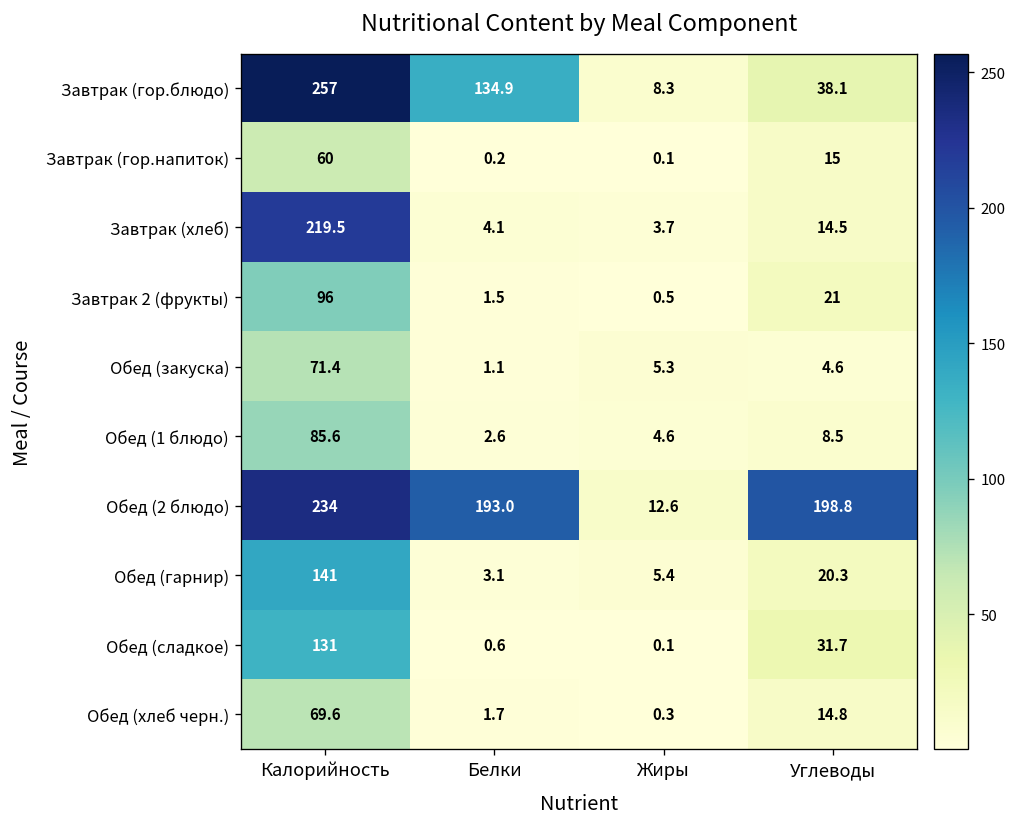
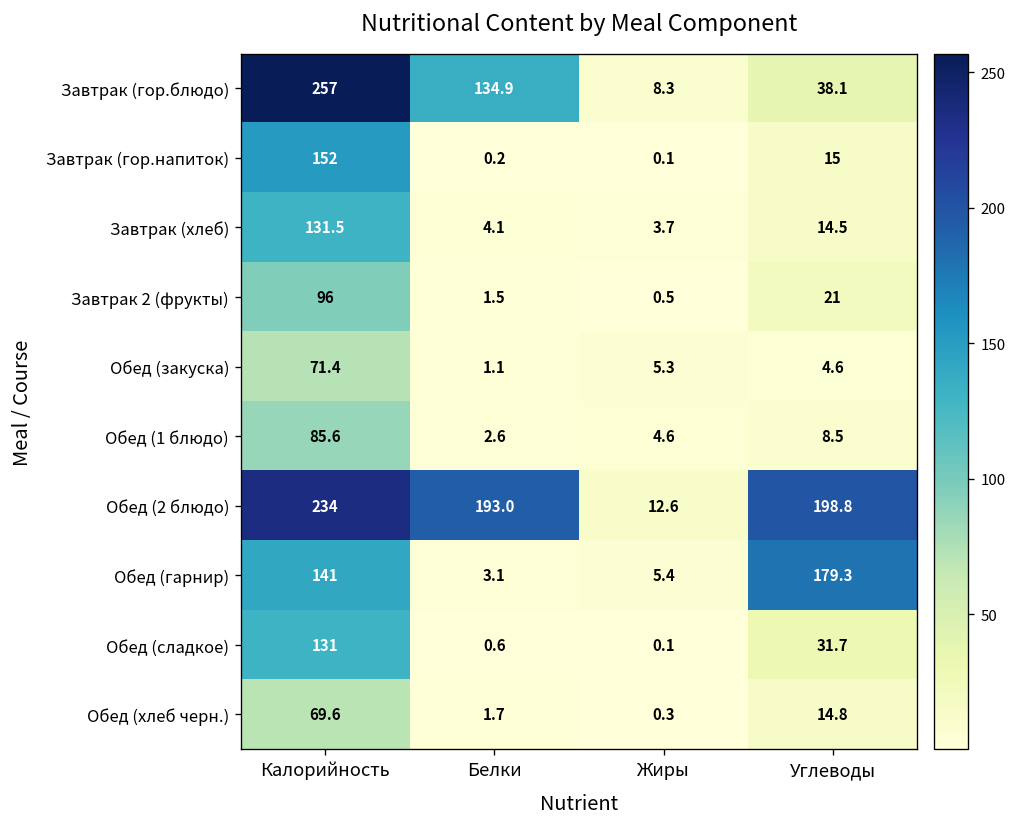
  {
    "Завтрак (гор.блюдо)": {
      "Калорийность": 257,
      "Белки": 134.9,
      "Жиры": 8.3,
      "Углеводы": 38.1
    },
    "Завтрак (гор.напиток)": {
-     "Калорийность": 60,
+     "Калорийность": 152,
      "Белки": 0.2,
      "Жиры": 0.1,
      "Углеводы": 15
    },
    "Завтрак (хлеб)": {
-     "Калорийность": 219.5,
+     "Калорийность": 131.5,
      "Белки": 4.1,
      "Жиры": 3.7,
      "Углеводы": 14.5
    },
    "Завтрак 2 (фрукты)": {
      "Калорийность": 96,
      "Белки": 1.5,
      "Жиры": 0.5,
      "Углеводы": 21
    },
    "Обед (закуска)": {
      "Калорийность": 71.4,
      "Белки": 1.1,
      "Жиры": 5.3,
      "Углеводы": 4.6
    },
    "Обед (1 блюдо)": {
      "Калорийность": 85.6,
      "Белки": 2.6,
      "Жиры": 4.6,
      "Углеводы": 8.5
    },
    "Обед (2 блюдо)": {
      "Калорийность": 234,
      "Белки": 193.0,
      "Жиры": 12.6,
      "Углеводы": 198.8
    },
    "Обед (гарнир)": {
      "Калорийность": 141,
      "Белки": 3.1,
      "Жиры": 5.4,
-     "Углеводы": 20.3
+     "Углеводы": 179.3
    },
    "Обед (сладкое)": {
      "Калорийность": 131,
      "Белки": 0.6,
      "Жиры": 0.1,
      "Углеводы": 31.7
    },
    "Обед (хлеб черн.)": {
      "Калорийность": 69.6,
      "Белки": 1.7,
      "Жиры": 0.3,
      "Углеводы": 14.8
    }
  }
